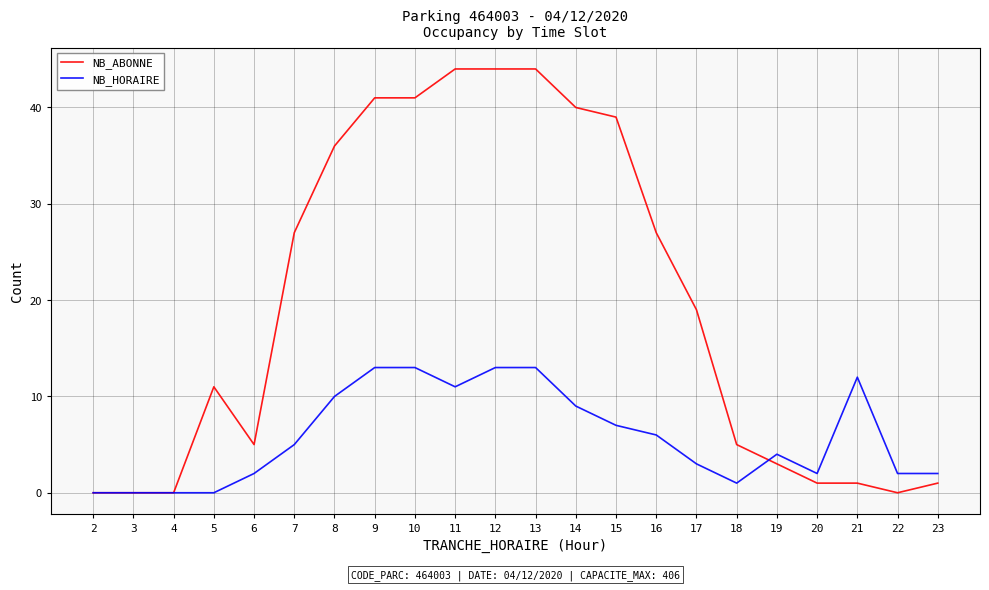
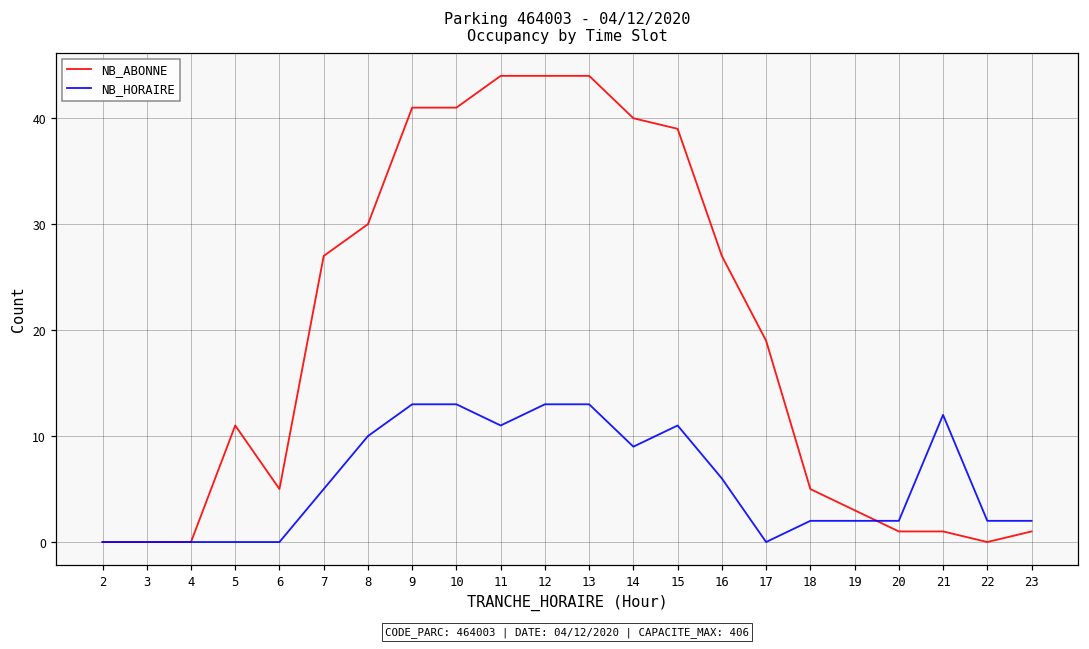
  {
    "NB_ABONNE": {
      "5": 11,
      "6": 5,
      "7": 27,
-     "8": 36,
+     "8": 30,
      "9": 41,
      "10": 41,
      "11": 44,
      "12": 44,
      "13": 44,
      "14": 40,
      "15": 39,
      "16": 27,
      "17": 19,
      "18": 5,
      "19": 3,
      "20": 1,
      "21": 1,
      "22": 0,
      "23": 1
    },
    "NB_HORAIRE": {
      "5": 0,
-     "6": 2,
+     "6": 0,
      "7": 5,
      "8": 10,
      "9": 13,
      "10": 13,
      "11": 11,
      "12": 13,
      "13": 13,
      "14": 9,
-     "15": 7,
+     "15": 11,
      "16": 6,
-     "17": 3,
-     "18": 1,
-     "19": 4,
+     "17": 0,
+     "18": 2,
+     "19": 2,
      "20": 2,
      "21": 12,
      "22": 2,
      "23": 2
    }
  }
